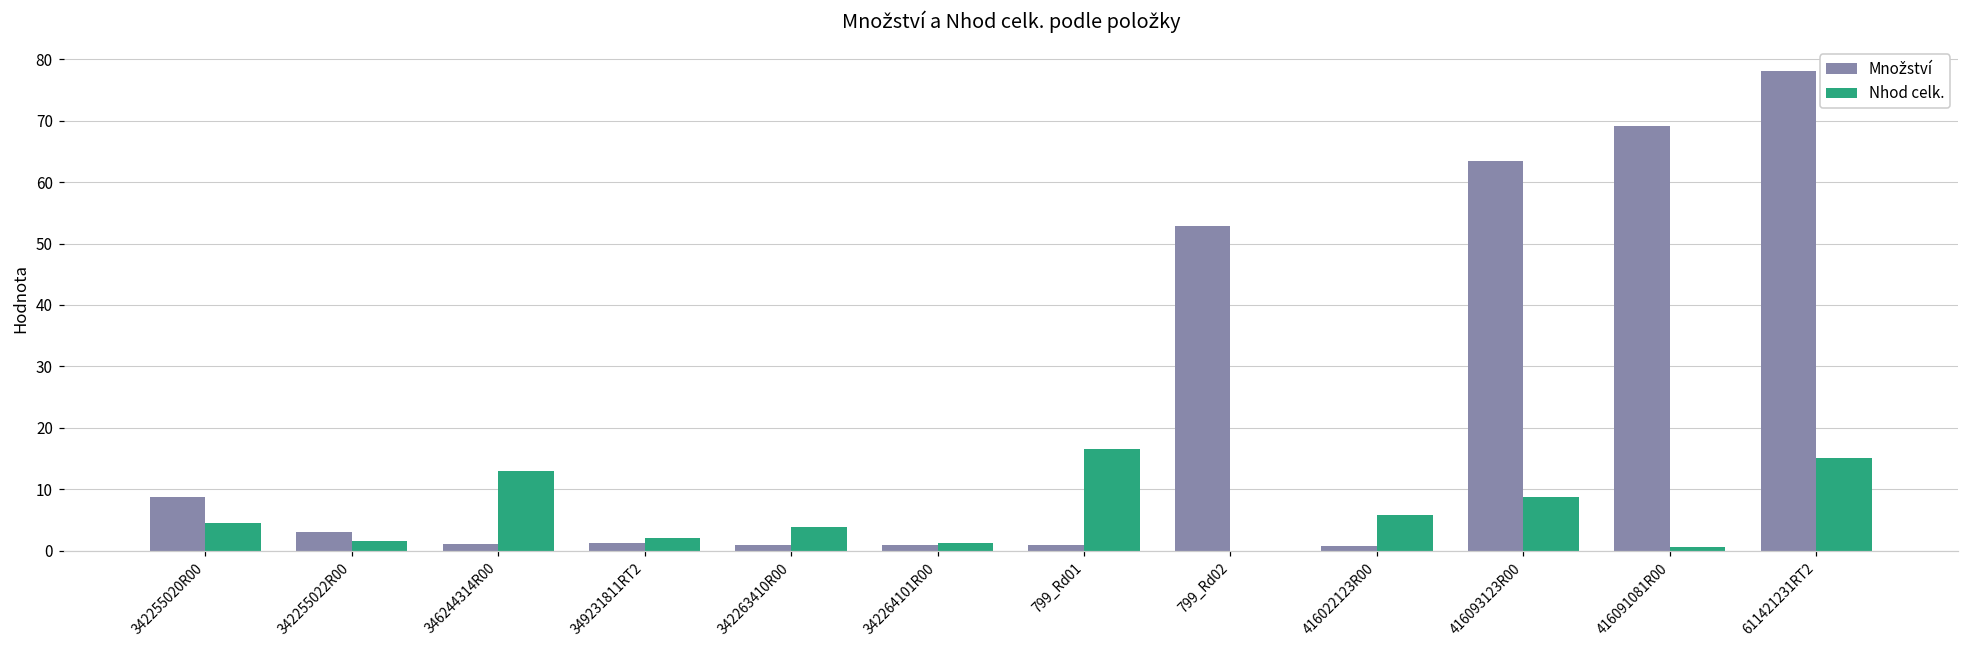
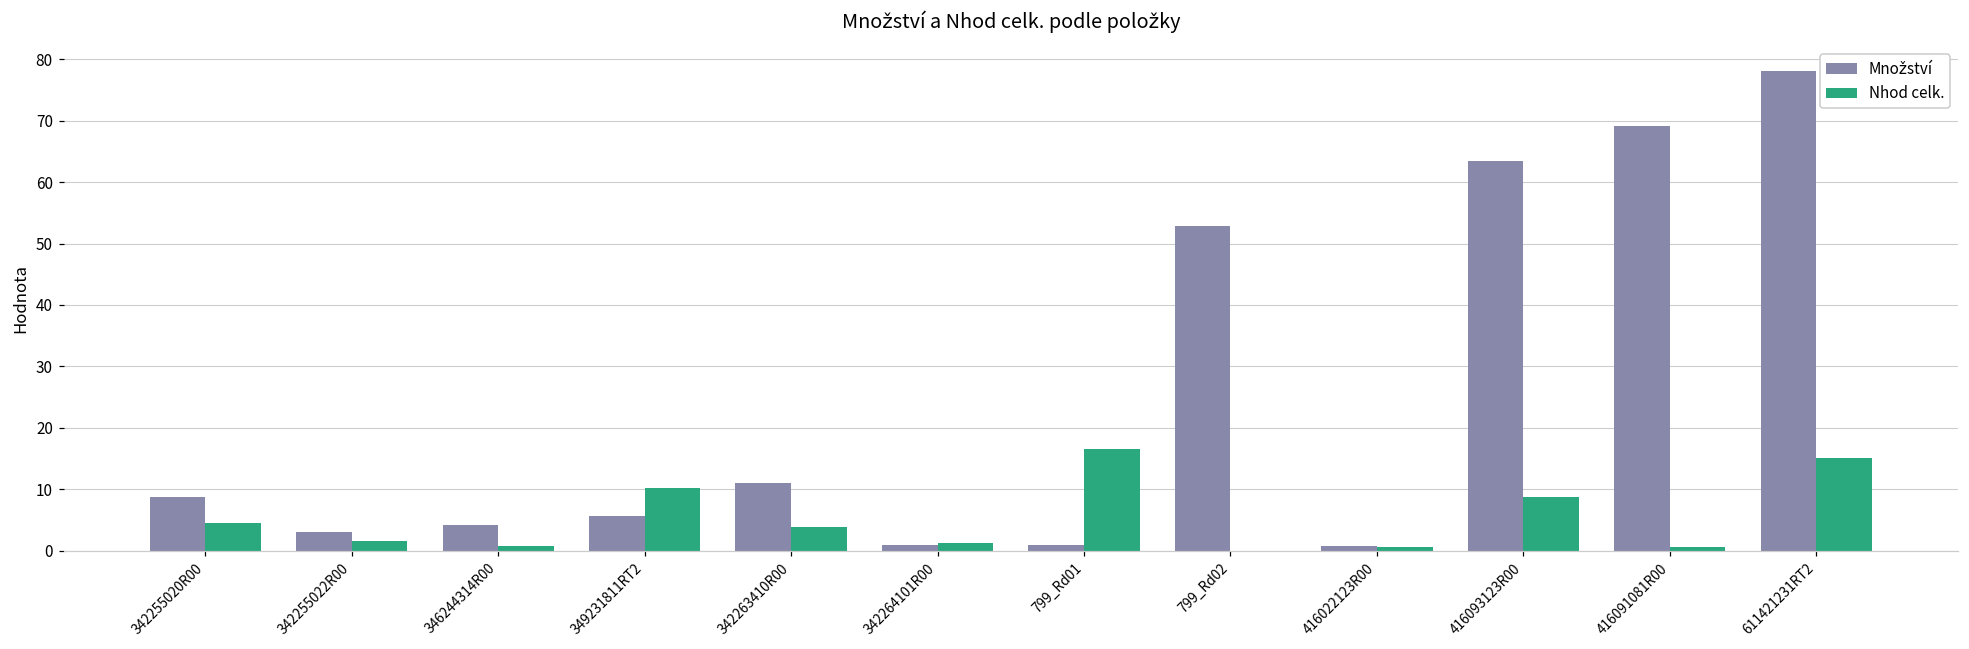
  {
    "Množství": {
      "342255020R00": 9,
      "342255022R00": 3,
-     "346244314R00": 1,
-     "349231811RT2": 1,
-     "342263410R00": 1,
+     "346244314R00": 4,
+     "349231811RT2": 6,
+     "342263410R00": 11,
      "342264101R00": 1,
      "799_Rd01": 1,
      "799_Rd02": 53,
      "416022123R00": 1,
      "416093123R00": 63,
      "416091081R00": 69,
      "611421231RT2": 78
    },
    "Nhod celk.": {
      "342255020R00": 5,
      "342255022R00": 2,
-     "346244314R00": 13,
-     "349231811RT2": 2,
+     "346244314R00": 1,
+     "349231811RT2": 10,
      "342263410R00": 4,
      "342264101R00": 1,
      "799_Rd01": 17,
      "799_Rd02": 0,
-     "416022123R00": 6,
+     "416022123R00": 1,
      "416093123R00": 9,
      "416091081R00": 1,
      "611421231RT2": 15
    }
  }
